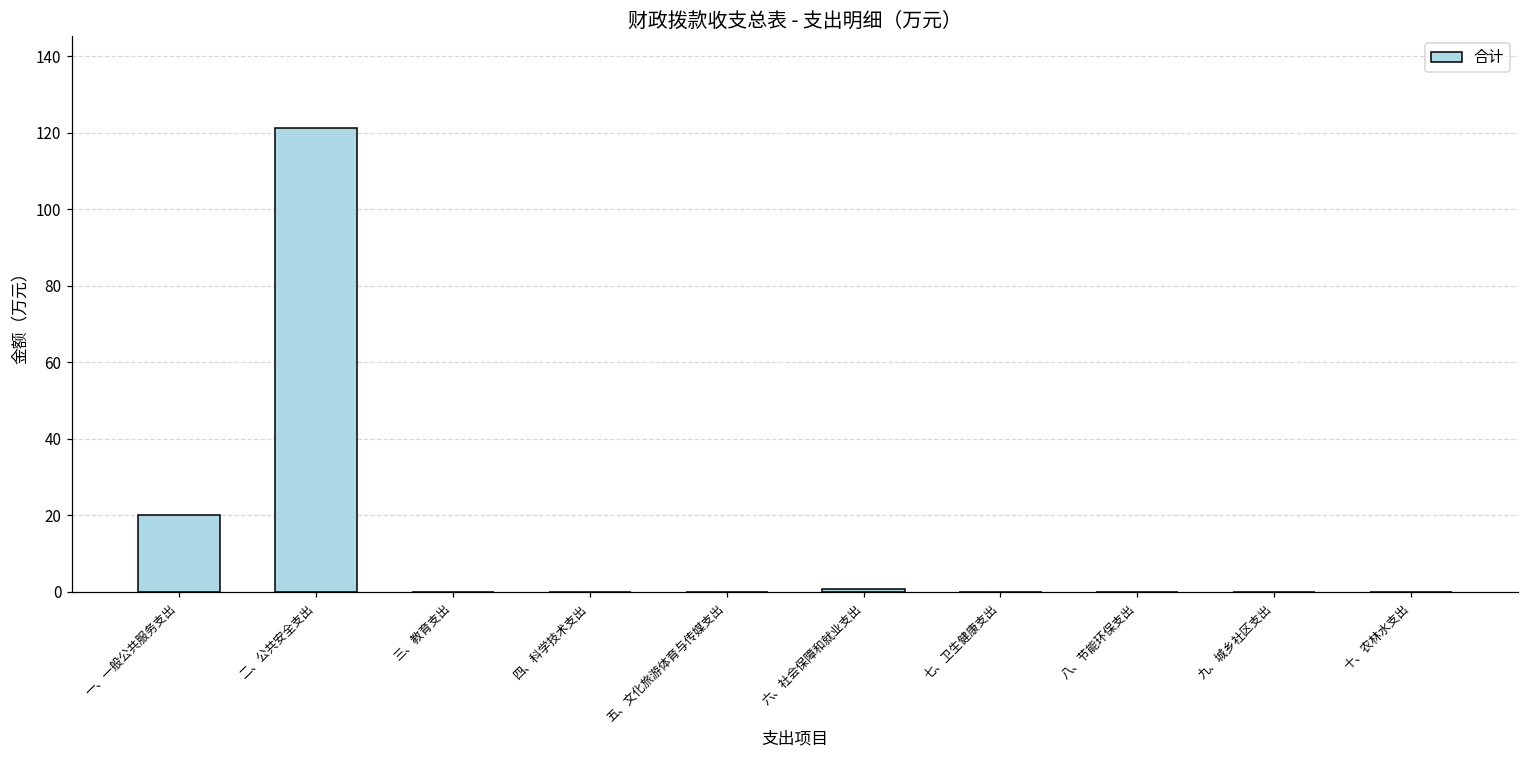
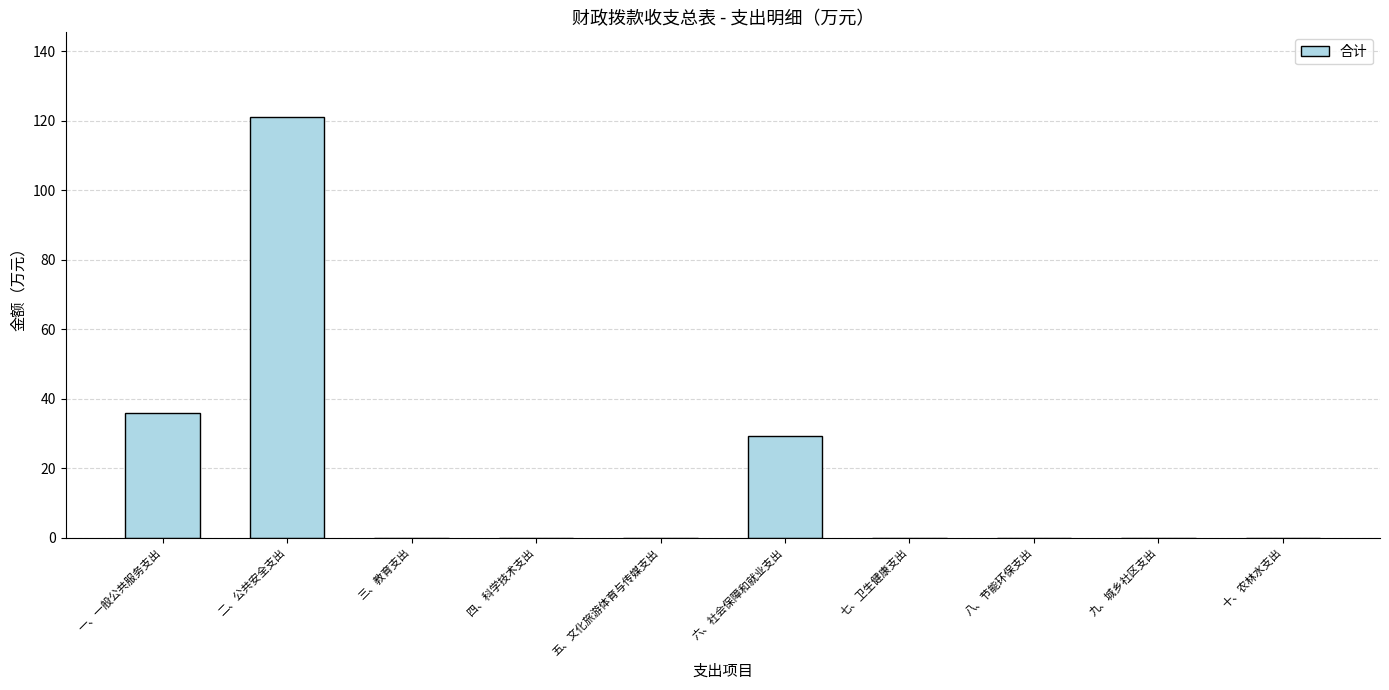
  {
-   "一、一般公共服务支出": 20,
+   "一、一般公共服务支出": 36,
    "二、公共安全支出": 121,
    "三、教育支出": 0,
    "四、科学技术支出": 0,
    "五、文化旅游体育与传媒支出": 0,
-   "六、社会保障和就业支出": 1,
+   "六、社会保障和就业支出": 29,
    "七、卫生健康支出": 0,
    "八、节能环保支出": 0,
    "九、城乡社区支出": 0,
    "十、农林水支出": 0
  }
